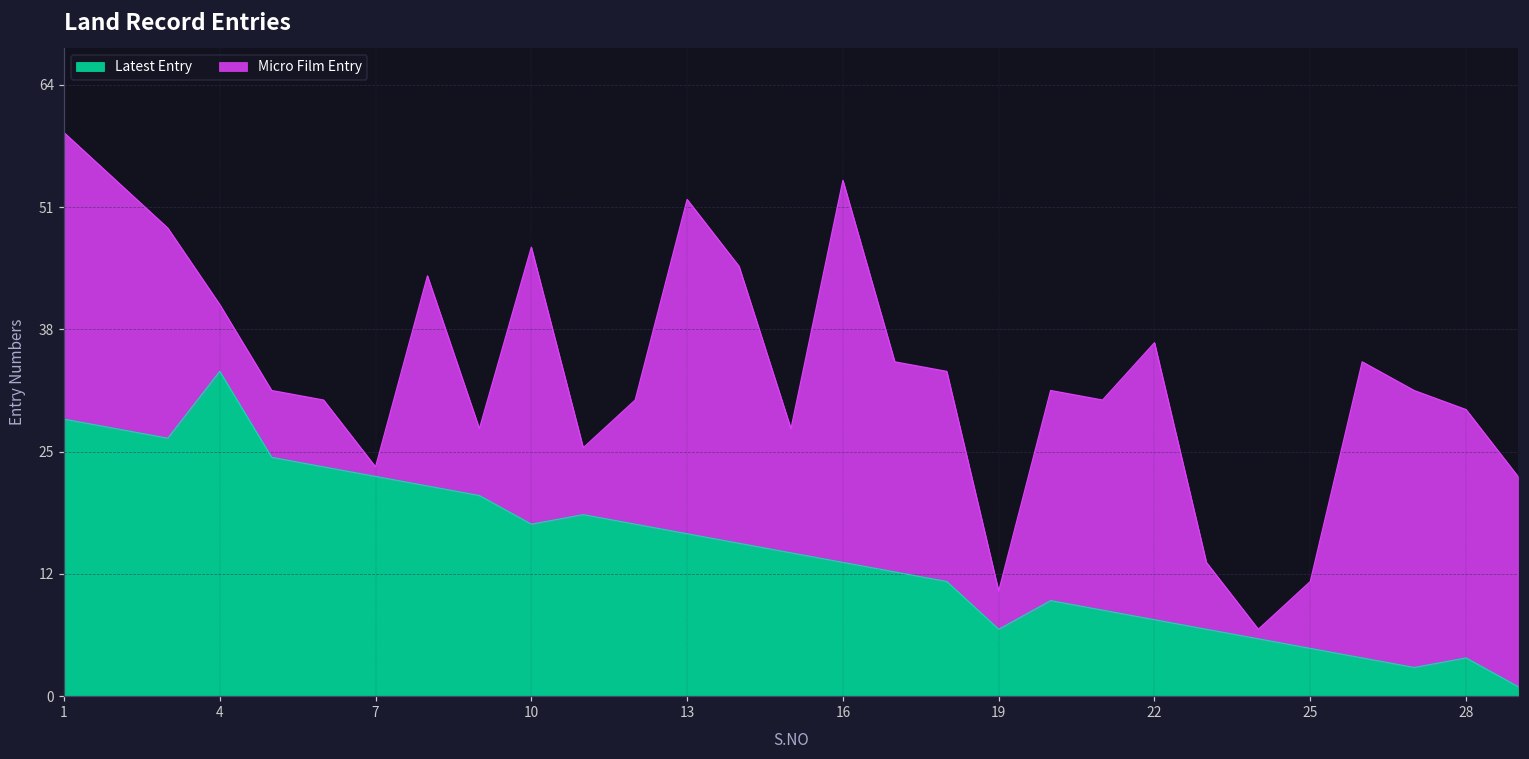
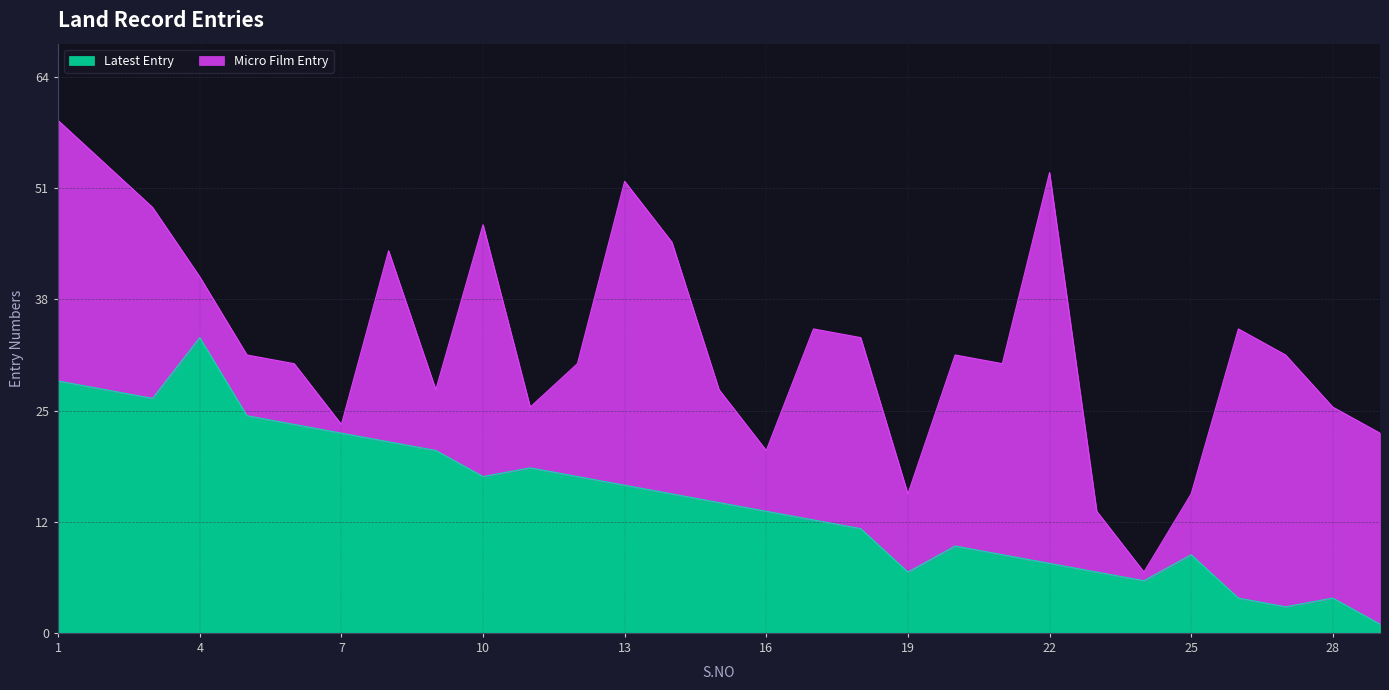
  {
    "Latest Entry": {
      "1": 29,
      "4": 34,
      "7": 23,
      "10": 18,
      "13": 17,
      "16": 14,
      "19": 7,
      "22": 8,
-     "25": 5,
+     "25": 9,
      "28": 4
    },
    "Micro Film Entry": {
      "1": 30,
      "4": 7,
      "7": 1,
      "10": 29,
      "13": 35,
-     "16": 40,
-     "19": 4,
-     "22": 29,
+     "16": 7,
+     "19": 9,
+     "22": 45,
      "25": 7,
-     "28": 26
+     "28": 22
    }
  }
